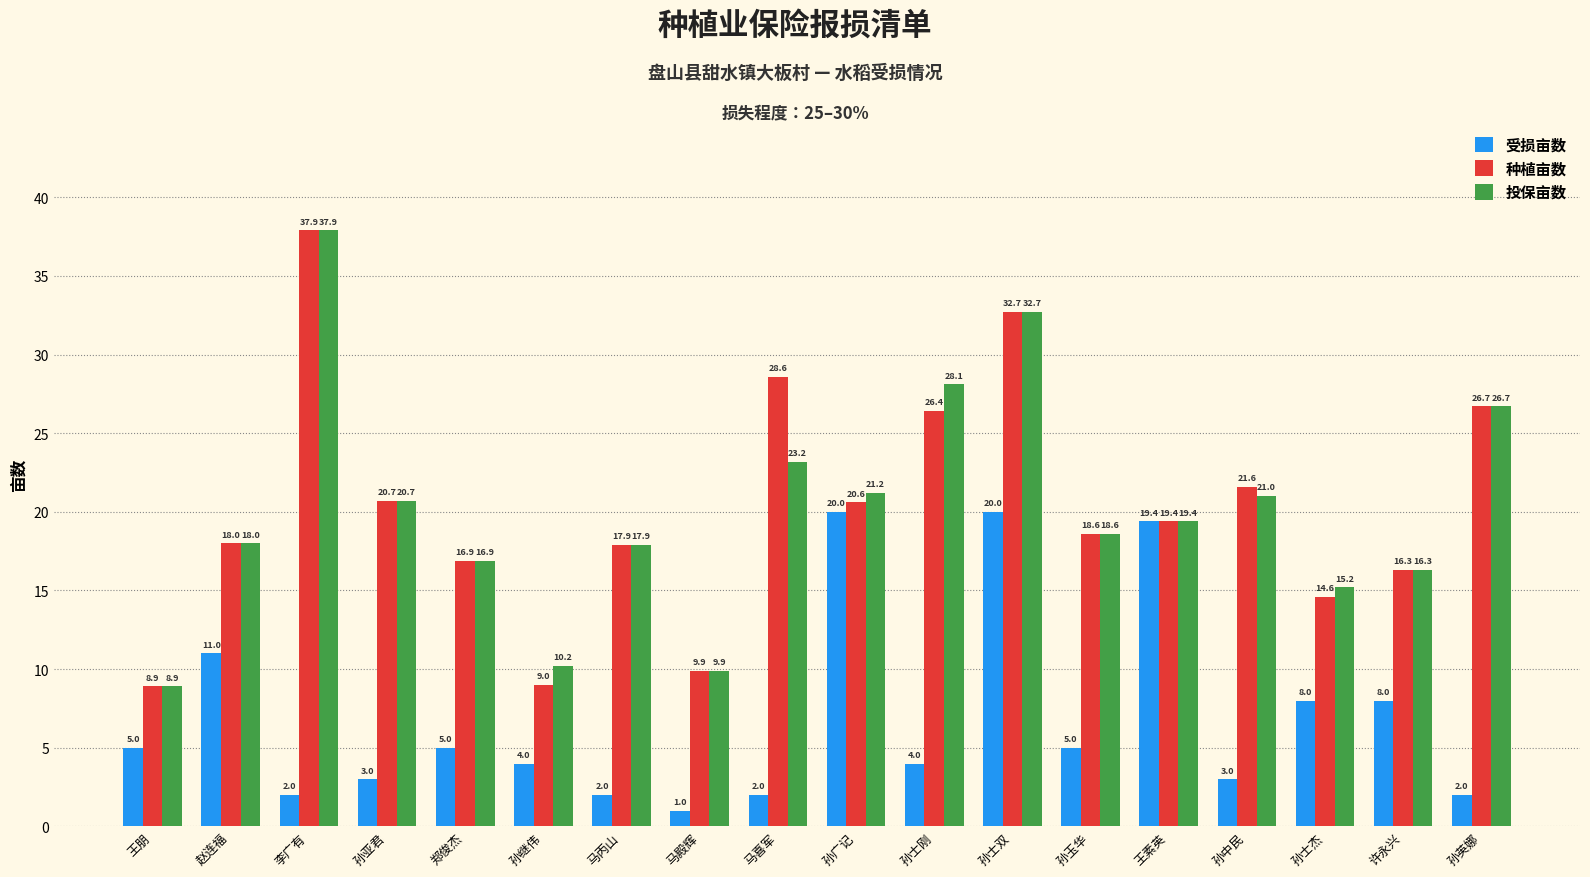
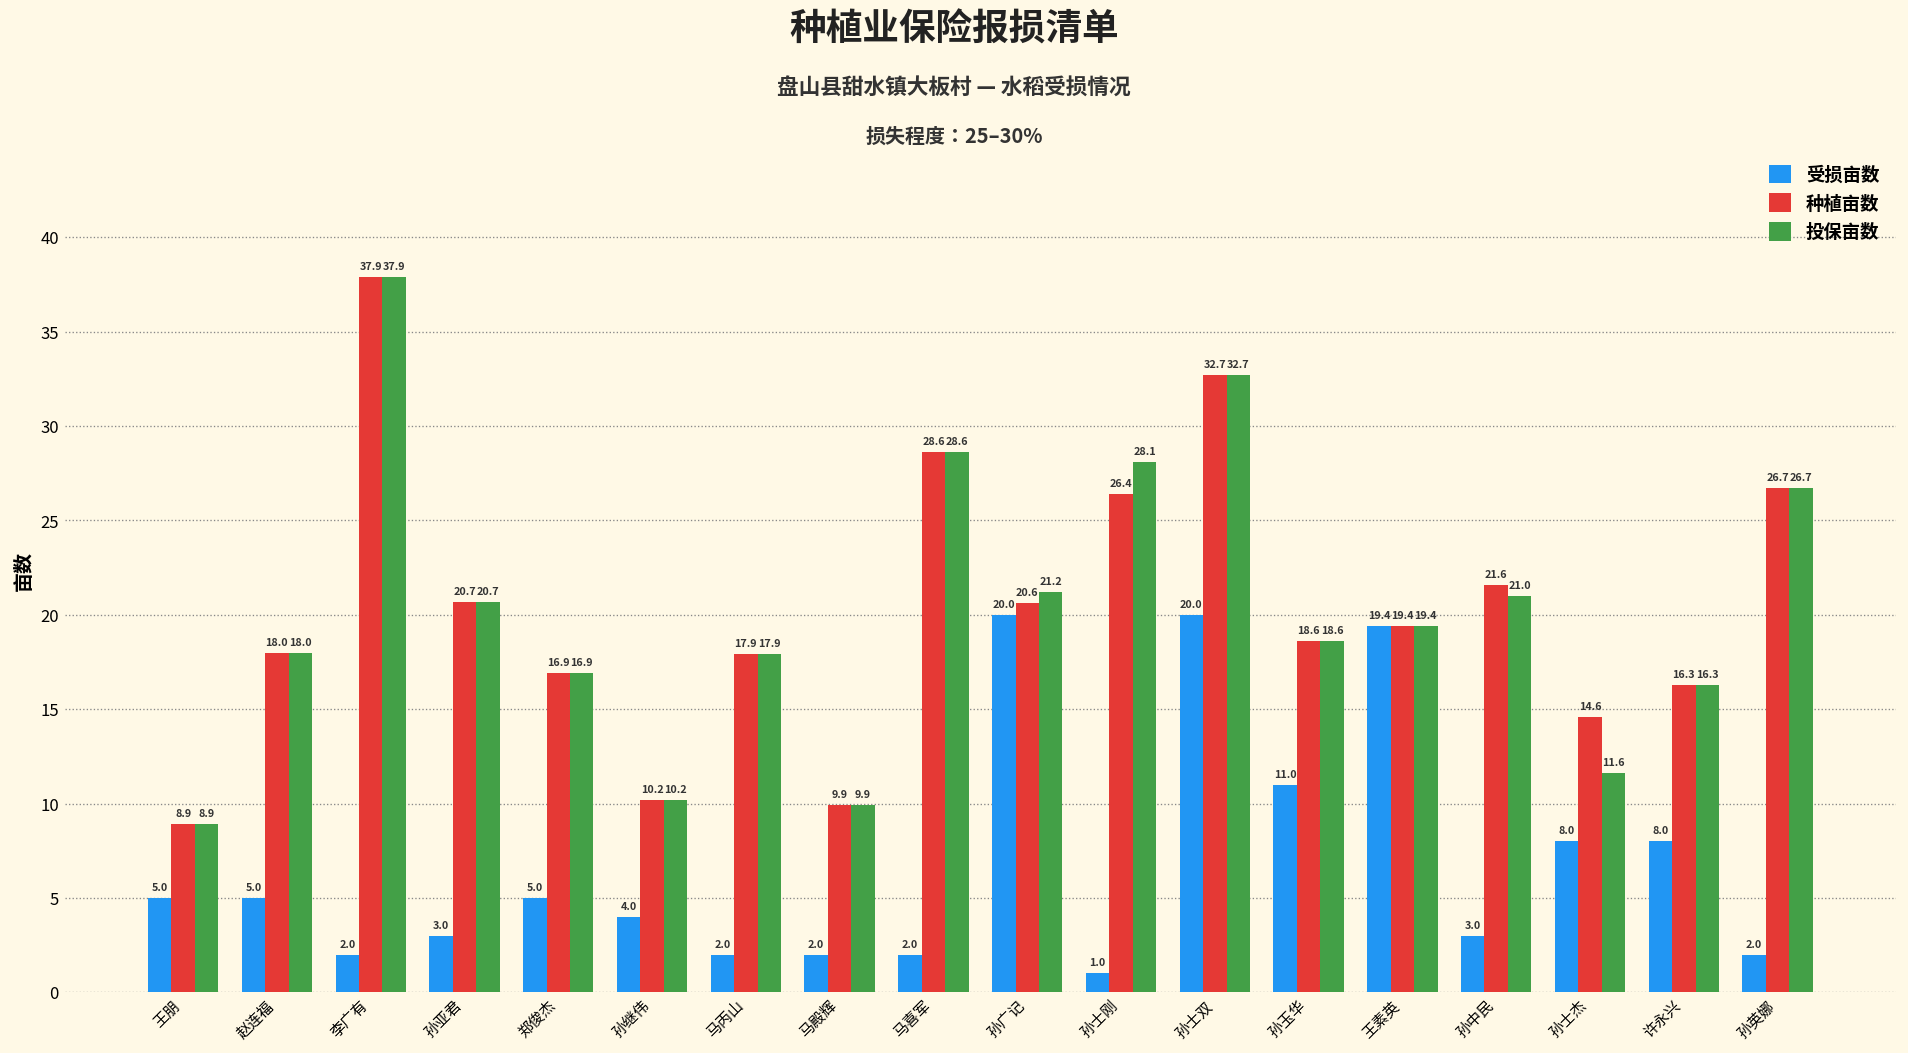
  {
    "受损亩数": {
      "王朋": 5.0,
-     "赵连福": 11.0,
+     "赵连福": 5.0,
      "李广有": 2.0,
      "孙亚君": 3.0,
      "郑俊杰": 5.0,
      "孙继伟": 4.0,
      "马丙山": 2.0,
-     "马殿辉": 1.0,
+     "马殿辉": 2.0,
      "马喜军": 2.0,
      "孙广记": 20.0,
-     "孙士刚": 4.0,
+     "孙士刚": 1.0,
      "孙士双": 20.0,
-     "孙玉华": 5.0,
+     "孙玉华": 11.0,
      "王素英": 19.4,
      "孙中民": 3.0,
      "孙士杰": 8.0,
      "许永兴": 8.0,
      "孙英娜": 2.0
    },
    "种植亩数": {
      "王朋": 8.9,
      "赵连福": 18.0,
      "李广有": 37.9,
      "孙亚君": 20.7,
      "郑俊杰": 16.9,
-     "孙继伟": 9.0,
+     "孙继伟": 10.2,
      "马丙山": 17.9,
      "马殿辉": 9.9,
      "马喜军": 28.6,
      "孙广记": 20.6,
      "孙士刚": 26.4,
      "孙士双": 32.7,
      "孙玉华": 18.6,
      "王素英": 19.4,
      "孙中民": 21.6,
      "孙士杰": 14.6,
      "许永兴": 16.3,
      "孙英娜": 26.7
    },
    "投保亩数": {
      "王朋": 8.9,
      "赵连福": 18.0,
      "李广有": 37.9,
      "孙亚君": 20.7,
      "郑俊杰": 16.9,
      "孙继伟": 10.2,
      "马丙山": 17.9,
      "马殿辉": 9.9,
-     "马喜军": 23.2,
+     "马喜军": 28.6,
      "孙广记": 21.2,
      "孙士刚": 28.1,
      "孙士双": 32.7,
      "孙玉华": 18.6,
      "王素英": 19.4,
      "孙中民": 21.0,
-     "孙士杰": 15.2,
+     "孙士杰": 11.6,
      "许永兴": 16.3,
      "孙英娜": 26.7
    }
  }
